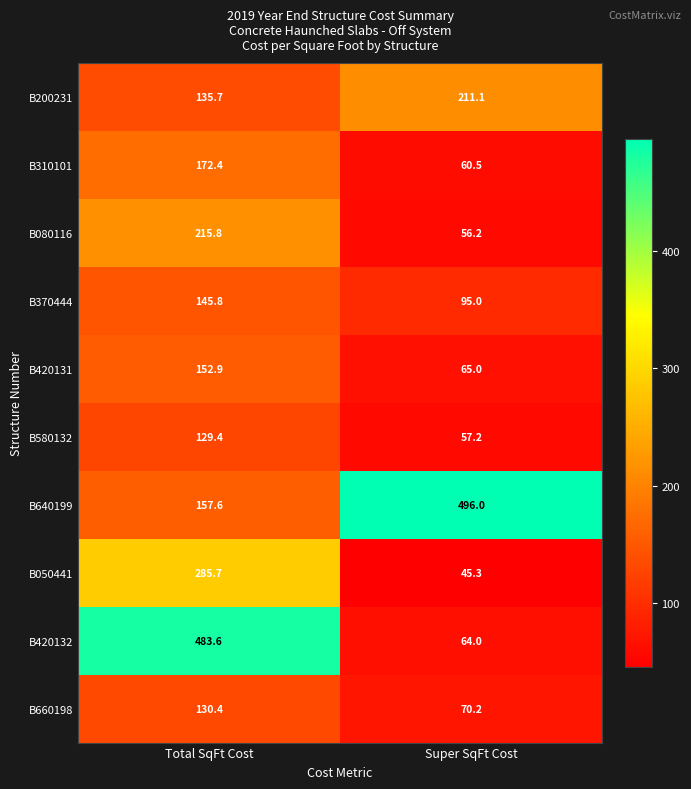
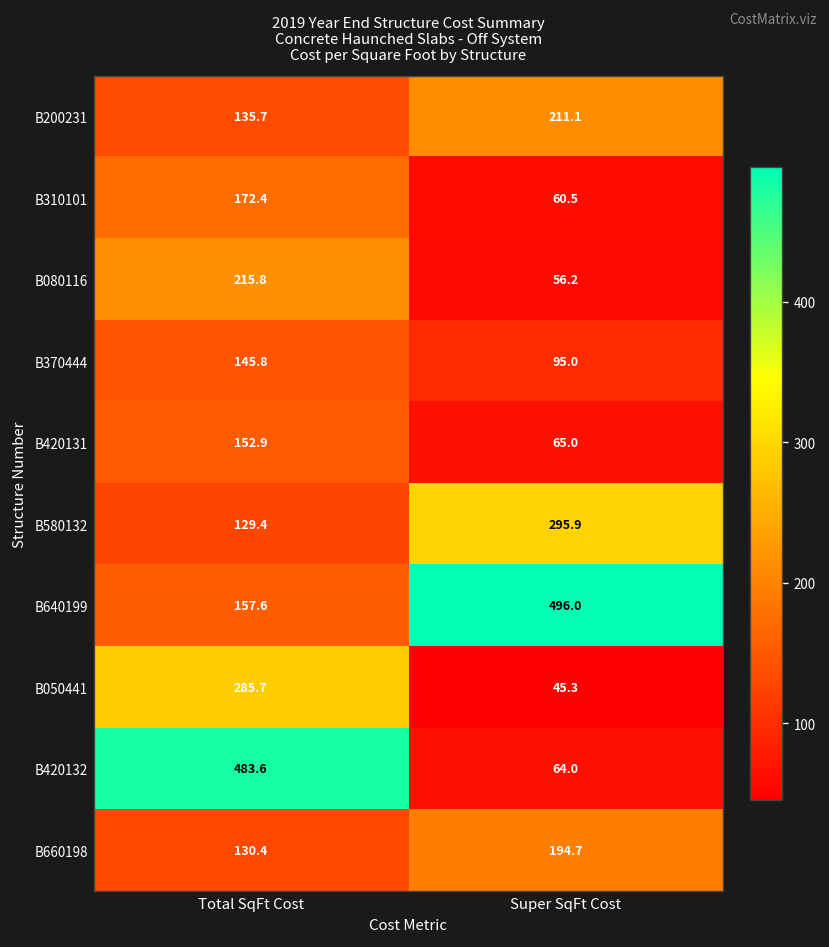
  {
    "B200231": {
      "Total SqFt Cost": 135.7,
      "Super SqFt Cost": 211.1
    },
    "B310101": {
      "Total SqFt Cost": 172.4,
      "Super SqFt Cost": 60.5
    },
    "B080116": {
      "Total SqFt Cost": 215.8,
      "Super SqFt Cost": 56.2
    },
    "B370444": {
      "Total SqFt Cost": 145.8,
      "Super SqFt Cost": 95.0
    },
    "B420131": {
      "Total SqFt Cost": 152.9,
      "Super SqFt Cost": 65.0
    },
    "B580132": {
      "Total SqFt Cost": 129.4,
-     "Super SqFt Cost": 57.2
+     "Super SqFt Cost": 295.9
    },
    "B640199": {
      "Total SqFt Cost": 157.6,
      "Super SqFt Cost": 496.0
    },
    "B050441": {
      "Total SqFt Cost": 285.7,
      "Super SqFt Cost": 45.3
    },
    "B420132": {
      "Total SqFt Cost": 483.6,
      "Super SqFt Cost": 64.0
    },
    "B660198": {
      "Total SqFt Cost": 130.4,
-     "Super SqFt Cost": 70.2
+     "Super SqFt Cost": 194.7
    }
  }
